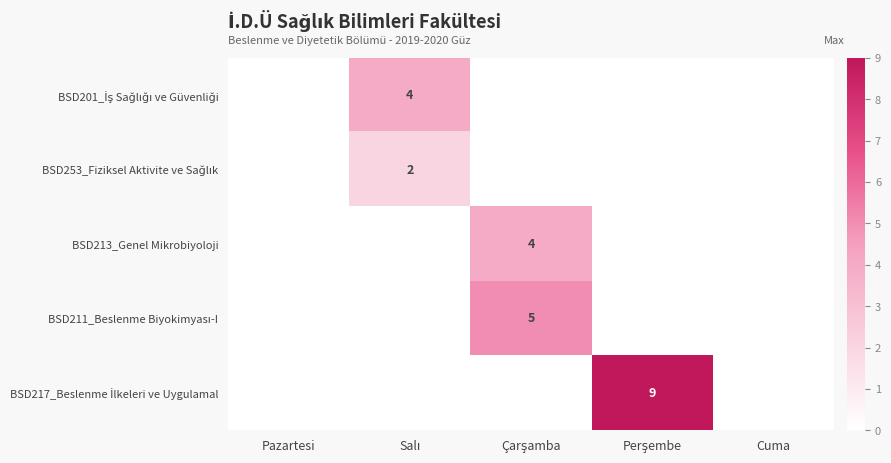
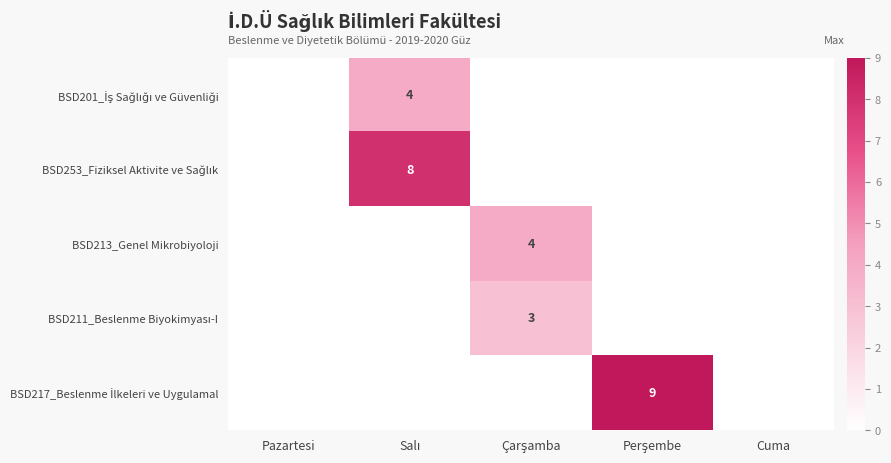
  {
    "BSD201_İş Sağlığı ve Güvenliği": {
      "Salı": 4
    },
    "BSD253_Fiziksel Aktivite ve Sağlık": {
-     "Salı": 2
+     "Salı": 8
    },
    "BSD213_Genel Mikrobiyoloji": {
      "Çarşamba": 4
    },
    "BSD211_Beslenme Biyokimyası-I": {
-     "Çarşamba": 5
+     "Çarşamba": 3
    },
    "BSD217_Beslenme İlkeleri ve Uygulamal": {
      "Perşembe": 9
    }
  }
